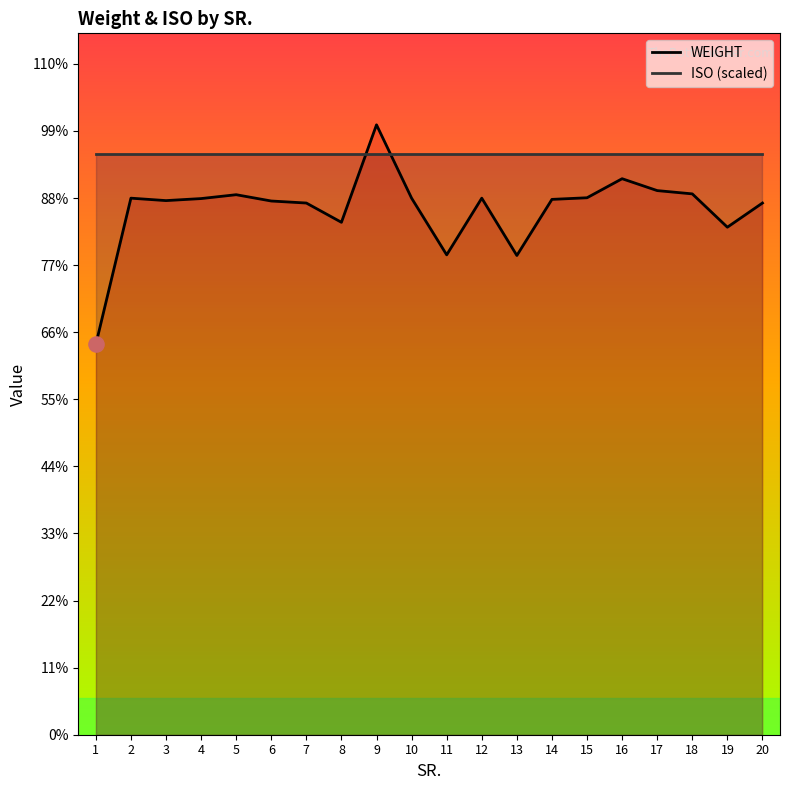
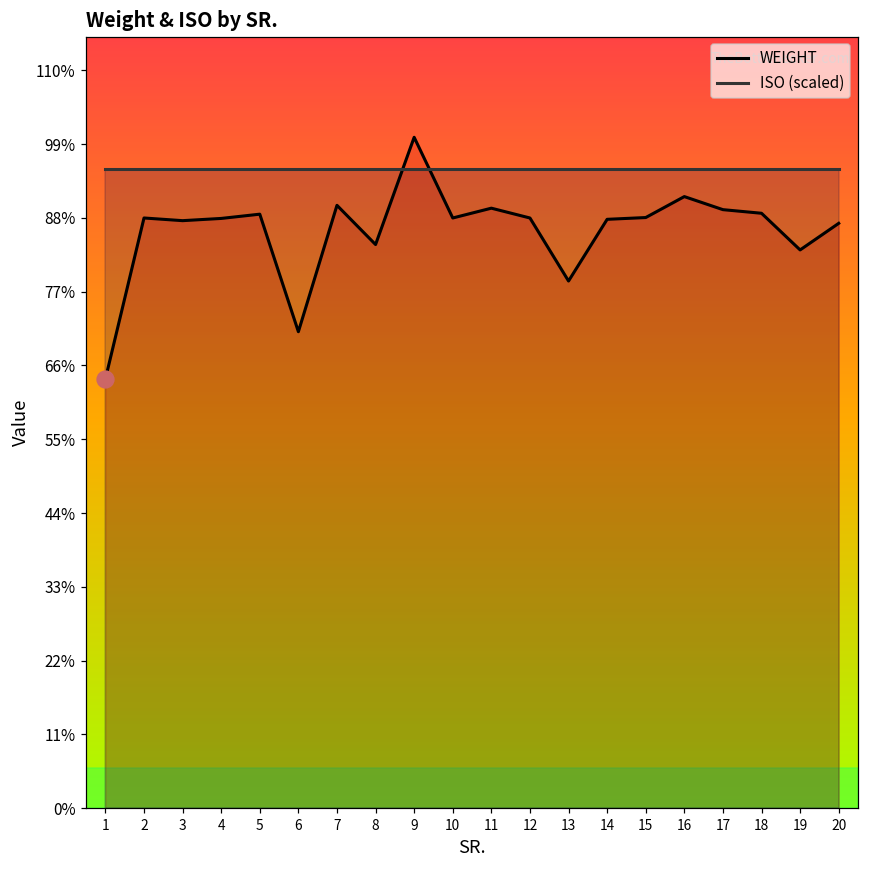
  {
    "WEIGHT": {
      "2": "88%",
      "3": "88%",
      "4": "88%",
      "5": "89%",
-     "6": "88%",
-     "7": "87%",
+     "6": "71%",
+     "7": "90%",
      "8": "84%",
      "9": "100%",
      "10": "88%",
-     "11": "79%",
+     "11": "89%",
      "12": "88%",
      "13": "79%",
      "14": "88%",
      "15": "88%",
      "16": "91%",
      "17": "89%",
      "18": "89%",
      "19": "83%",
      "20": "87%"
    },
    "ISO (scaled)": {
      "1": "95%",
      "2": "95%",
      "3": "95%",
      "4": "95%",
      "5": "95%",
      "6": "95%",
      "7": "95%",
      "8": "95%",
      "9": "95%",
      "10": "95%",
      "11": "95%",
      "12": "95%",
      "13": "95%",
      "14": "95%",
      "15": "95%",
      "16": "95%",
      "17": "95%",
      "18": "95%",
      "19": "95%",
      "20": "95%"
    }
  }
